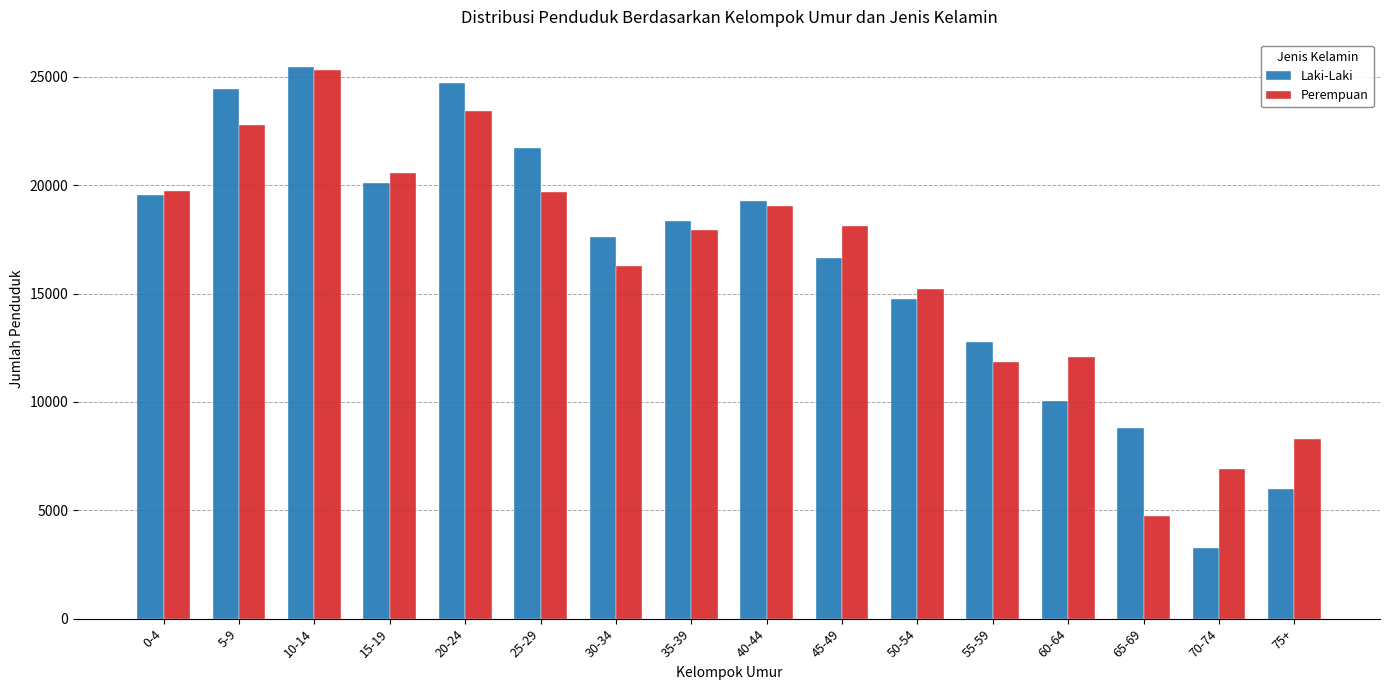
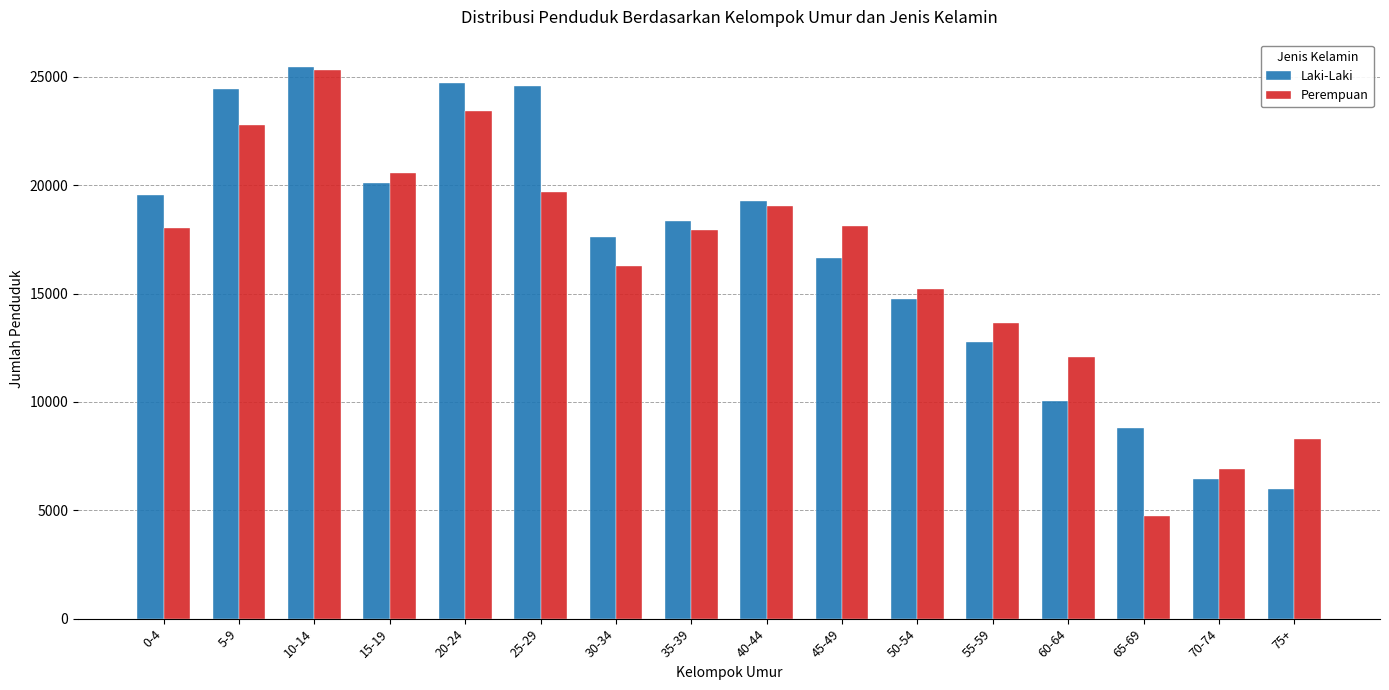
  {
    "Laki-Laki": {
      "0-4": 19600,
      "5-9": 24500,
      "10-14": 25400,
      "15-19": 20100,
      "20-24": 24700,
-     "25-29": 21700,
+     "25-29": 24600,
      "30-34": 17600,
      "35-39": 18400,
      "40-44": 19300,
      "45-49": 16700,
      "50-54": 14800,
      "55-59": 12800,
      "60-64": 10000,
      "65-69": 8800,
-     "70-74": 3300,
+     "70-74": 6400,
      "75+": 6000
    },
    "Perempuan": {
-     "0-4": 19700,
+     "0-4": 18100,
      "5-9": 22800,
      "10-14": 25300,
      "15-19": 20600,
      "20-24": 23400,
      "25-29": 19700,
      "30-34": 16300,
      "35-39": 18000,
      "40-44": 19000,
      "45-49": 18100,
      "50-54": 15200,
-     "55-59": 11800,
+     "55-59": 13600,
      "60-64": 12100,
      "65-69": 4700,
      "70-74": 6900,
      "75+": 8300
    }
  }
